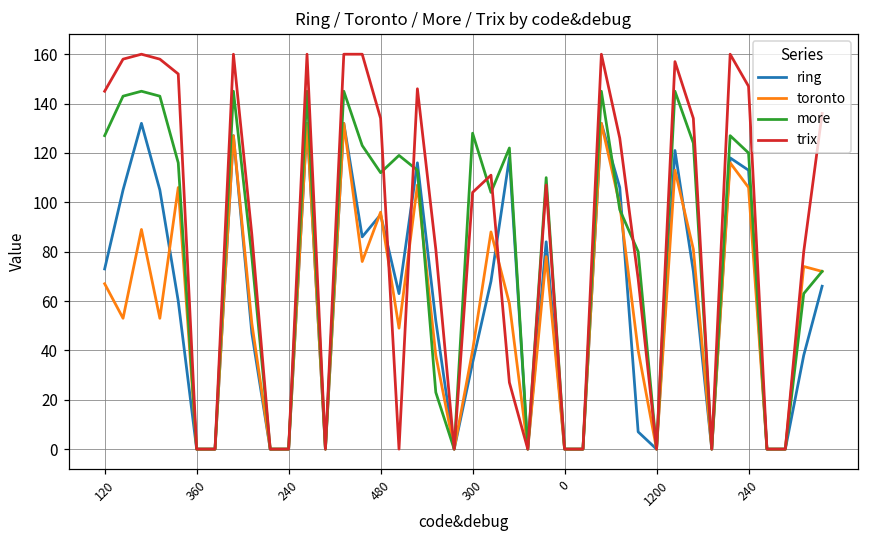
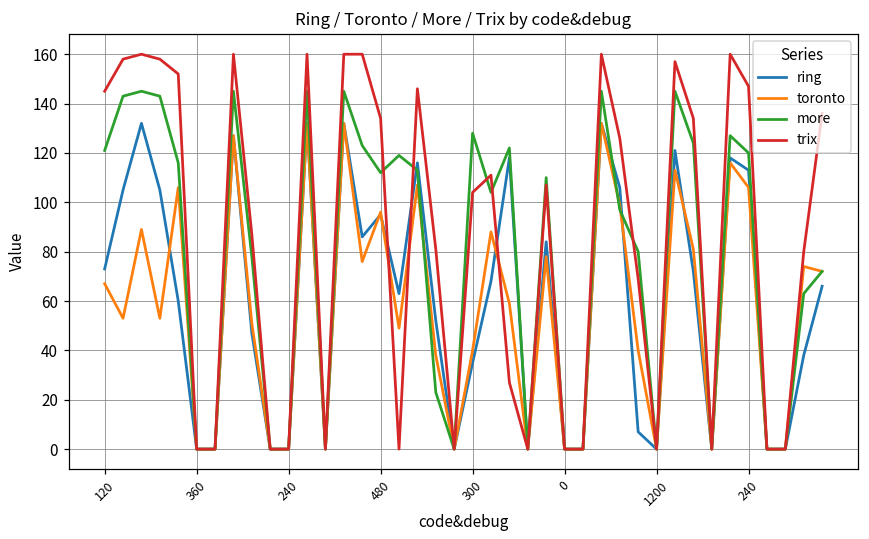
  {
    "ring": {
      "120": 73,
      "300": 35
    },
    "toronto": {
      "120": 67,
      "300": 40
    },
    "more": {
-     "120": 127,
+     "120": 121,
      "480": 112,
      "300": 128
    },
    "trix": {
      "120": 145,
      "480": 134,
      "300": 104
    }
  }
